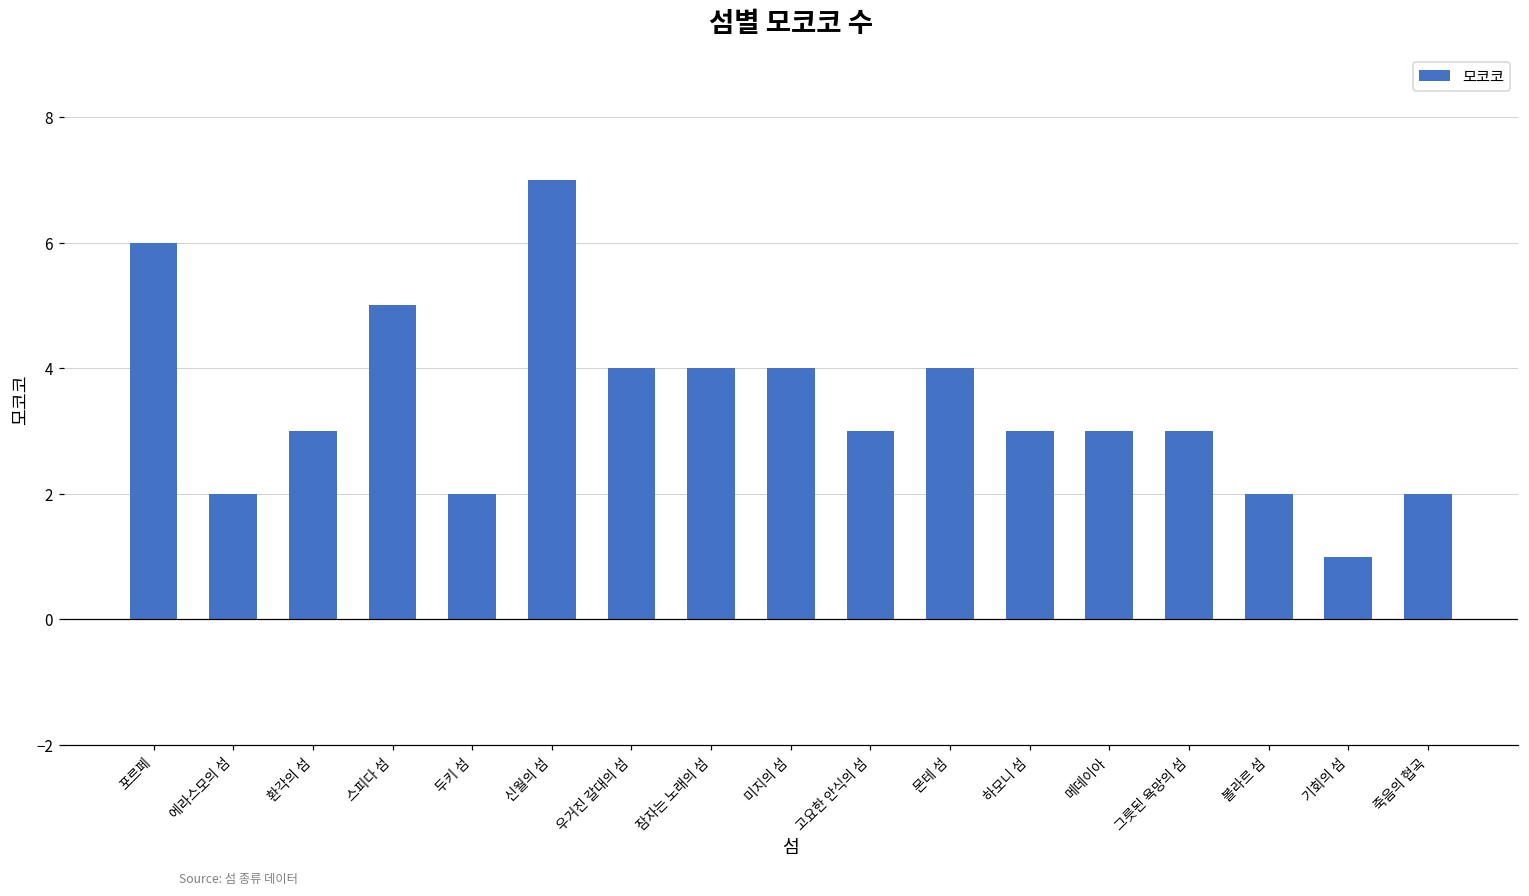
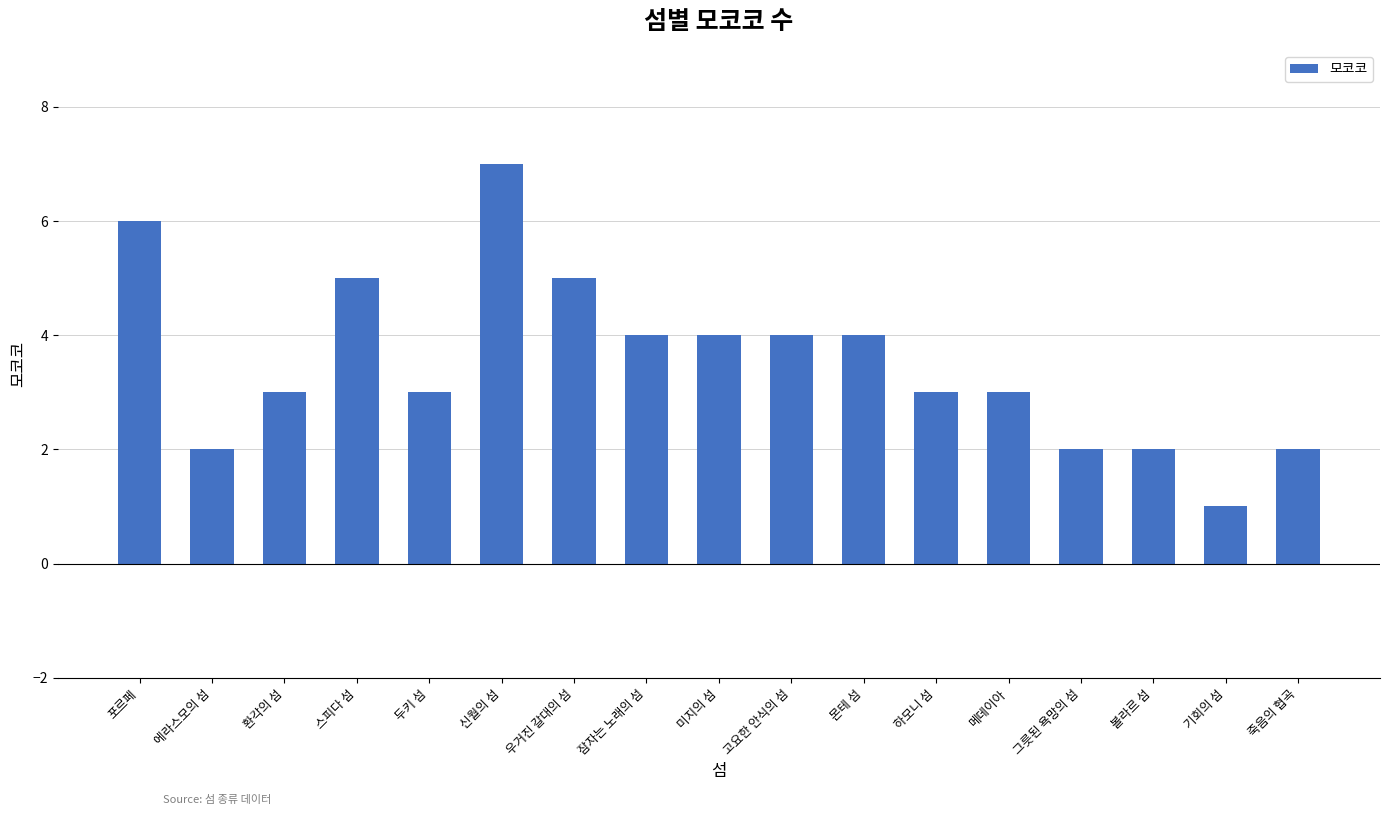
  {
    "포르페": 6,
    "에라스모의 섬": 2,
    "환각의 섬": 3,
    "스피다 섬": 5,
-   "두키 섬": 2,
+   "두키 섬": 3,
    "신월의 섬": 7,
-   "우거진 갈대의 섬": 4,
+   "우거진 갈대의 섬": 5,
    "잠자는 노래의 섬": 4,
    "미지의 섬": 4,
-   "고요한 안식의 섬": 3,
+   "고요한 안식의 섬": 4,
    "몬테 섬": 4,
    "하모니 섬": 3,
    "메데이아": 3,
-   "그릇된 욕망의 섬": 3,
+   "그릇된 욕망의 섬": 2,
    "볼라르 섬": 2,
    "기회의 섬": 1,
    "죽음의 협곡": 2
  }
